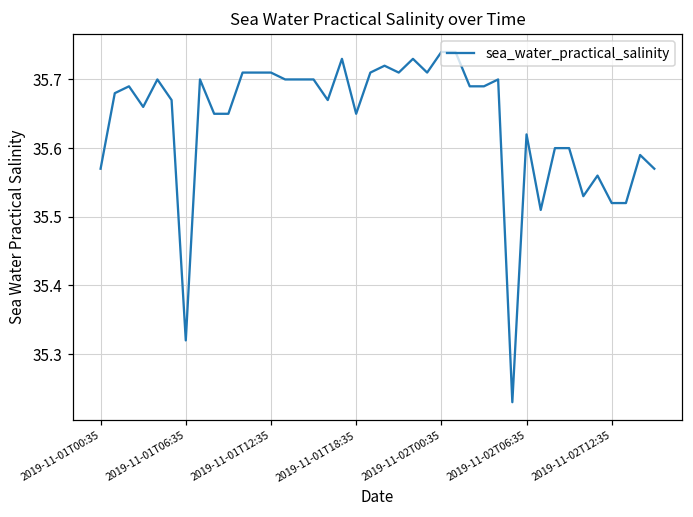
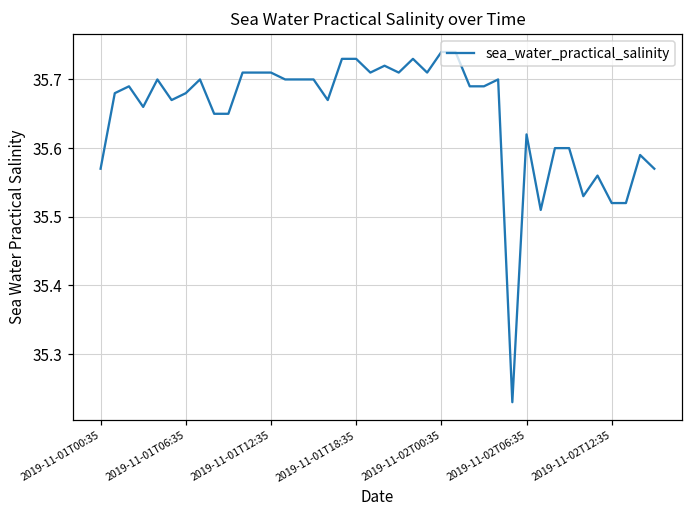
  {
    "2019-11-01T00:35": 35.57,
-   "2019-11-01T06:35": 35.32,
+   "2019-11-01T06:35": 35.68,
    "2019-11-01T12:35": 35.71,
-   "2019-11-01T18:35": 35.65,
+   "2019-11-01T18:35": 35.73,
    "2019-11-02T06:35": 35.62,
    "2019-11-02T12:35": 35.52
  }
